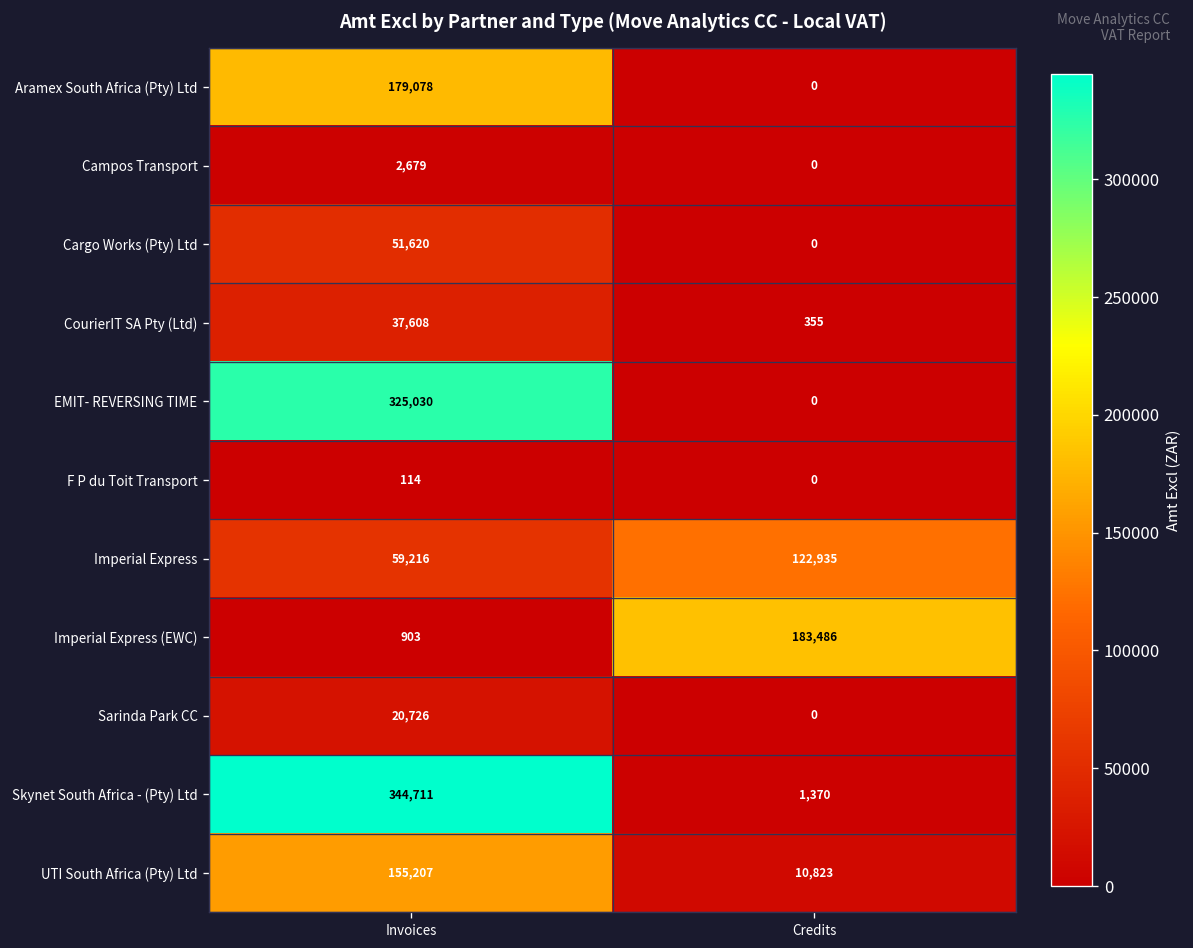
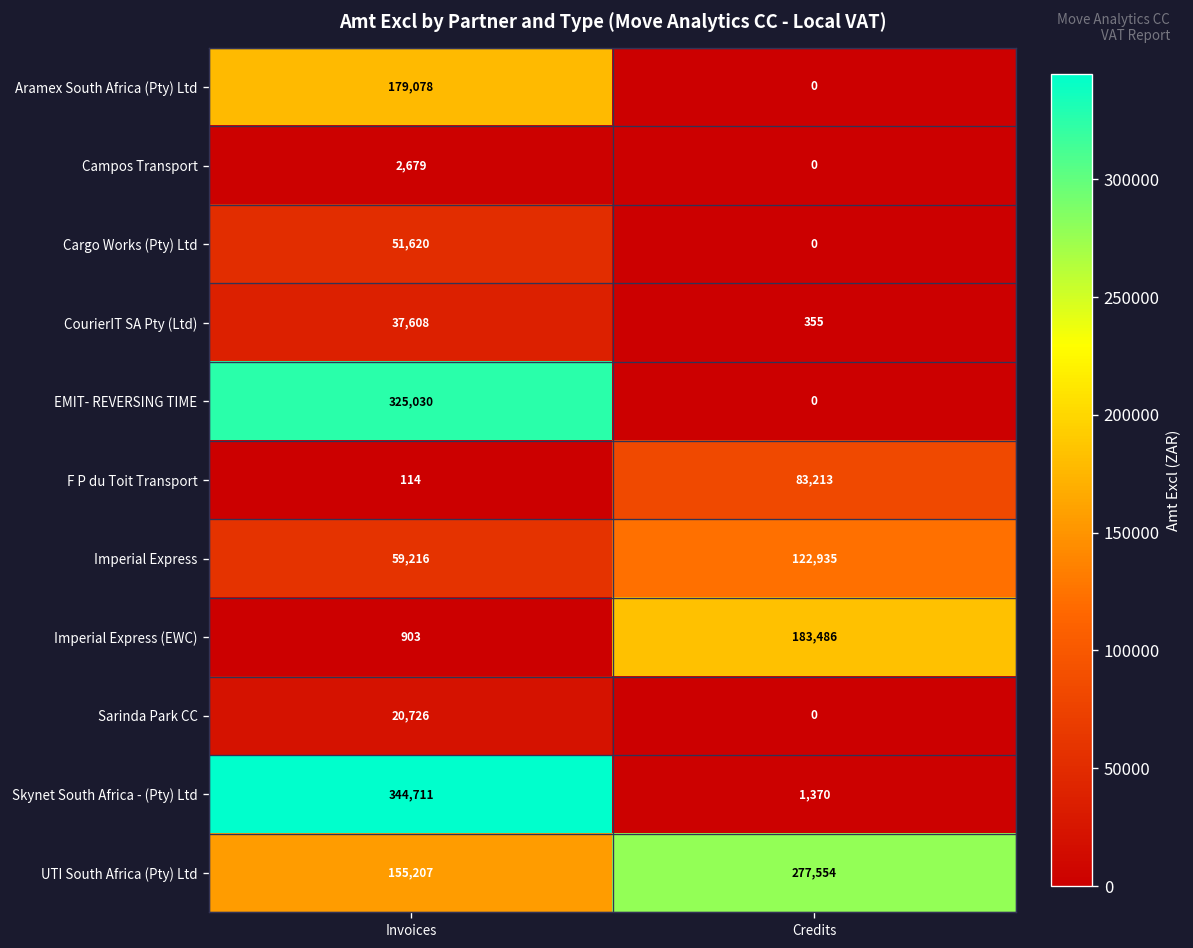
  {
    "Aramex South Africa (Pty) Ltd": {
      "Invoices": "179,078",
      "Credits": "0"
    },
    "Campos Transport": {
      "Invoices": "2,679",
      "Credits": "0"
    },
    "Cargo Works (Pty) Ltd": {
      "Invoices": "51,620",
      "Credits": "0"
    },
    "CourierIT SA Pty (Ltd)": {
      "Invoices": "37,608",
      "Credits": "355"
    },
    "EMIT- REVERSING TIME": {
      "Invoices": "325,030",
      "Credits": "0"
    },
    "F P du Toit Transport": {
      "Invoices": "114",
-     "Credits": "0"
+     "Credits": "83,213"
    },
    "Imperial Express": {
      "Invoices": "59,216",
      "Credits": "122,935"
    },
    "Imperial Express (EWC)": {
      "Invoices": "903",
      "Credits": "183,486"
    },
    "Sarinda Park CC": {
      "Invoices": "20,726",
      "Credits": "0"
    },
    "Skynet South Africa - (Pty) Ltd": {
      "Invoices": "344,711",
      "Credits": "1,370"
    },
    "UTI South Africa (Pty) Ltd": {
      "Invoices": "155,207",
-     "Credits": "10,823"
+     "Credits": "277,554"
    }
  }
